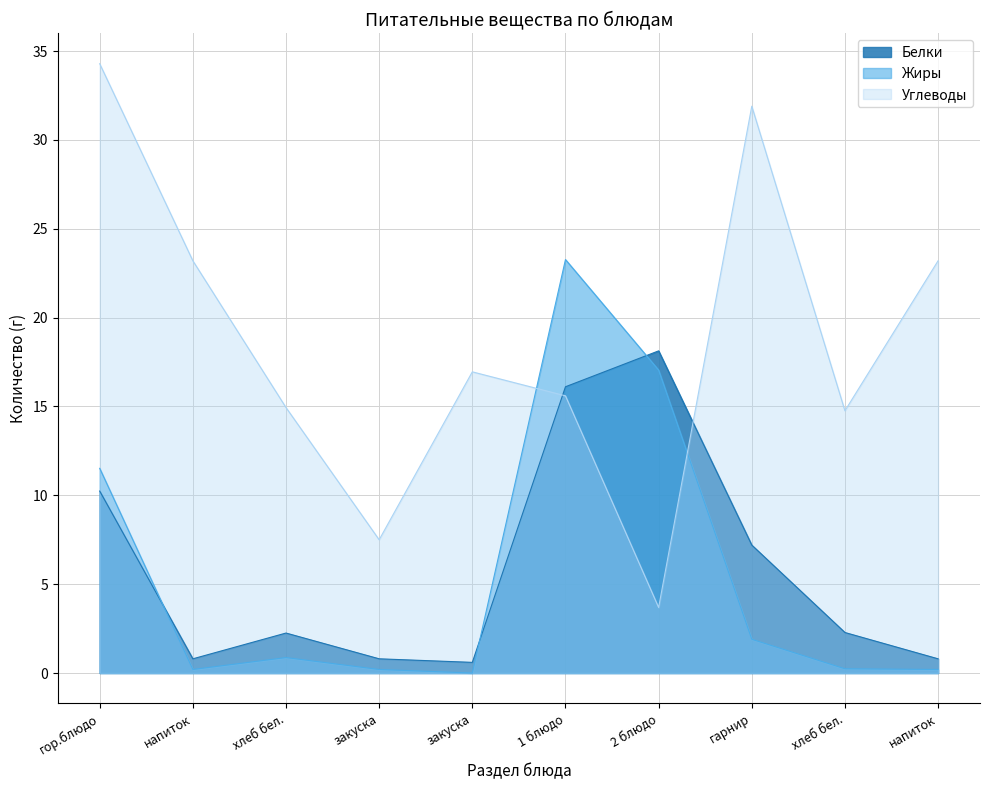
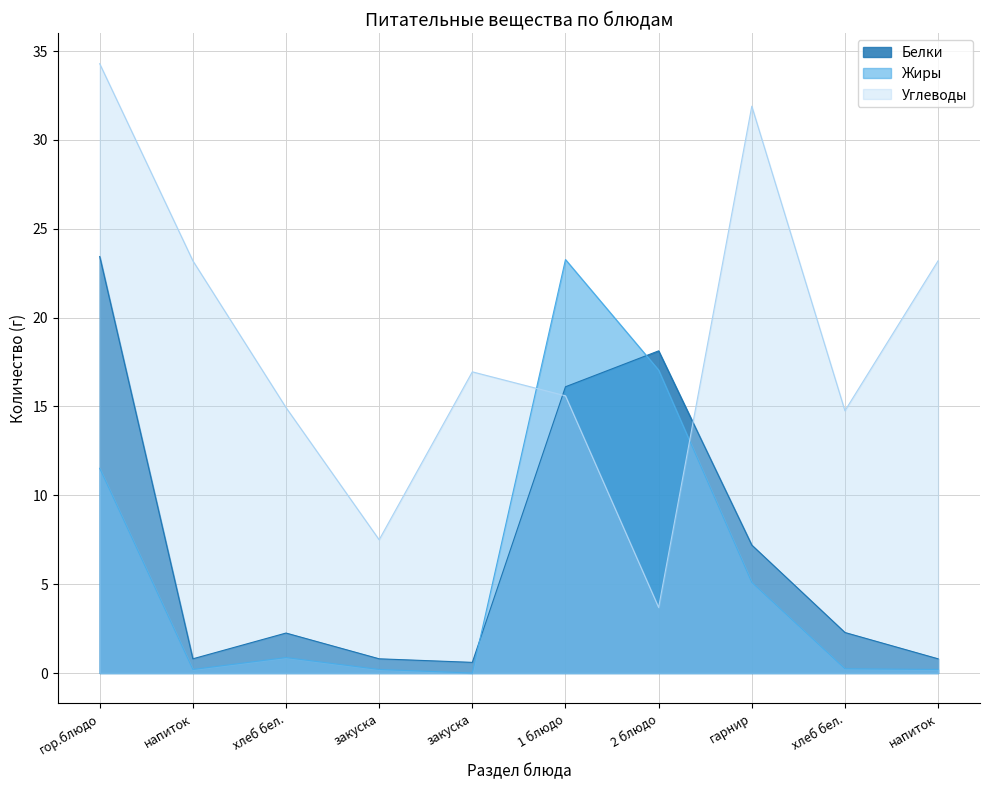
  {
    "Белки": {
-     "гор.блюдо": 10.2,
+     "гор.блюдо": 23.4,
      "1 блюдо": 16.1,
      "2 блюдо": 18.1,
      "гарнир": 7.2
    },
    "Жиры": {
      "гор.блюдо": 11.5,
      "1 блюдо": 23.3,
      "2 блюдо": 17.1,
-     "гарнир": 1.9
+     "гарнир": 5.1
    },
    "Углеводы": {
      "гор.блюдо": 34.3,
      "1 блюдо": 15.6,
      "2 блюдо": 3.7,
      "гарнир": 31.9
    }
  }
